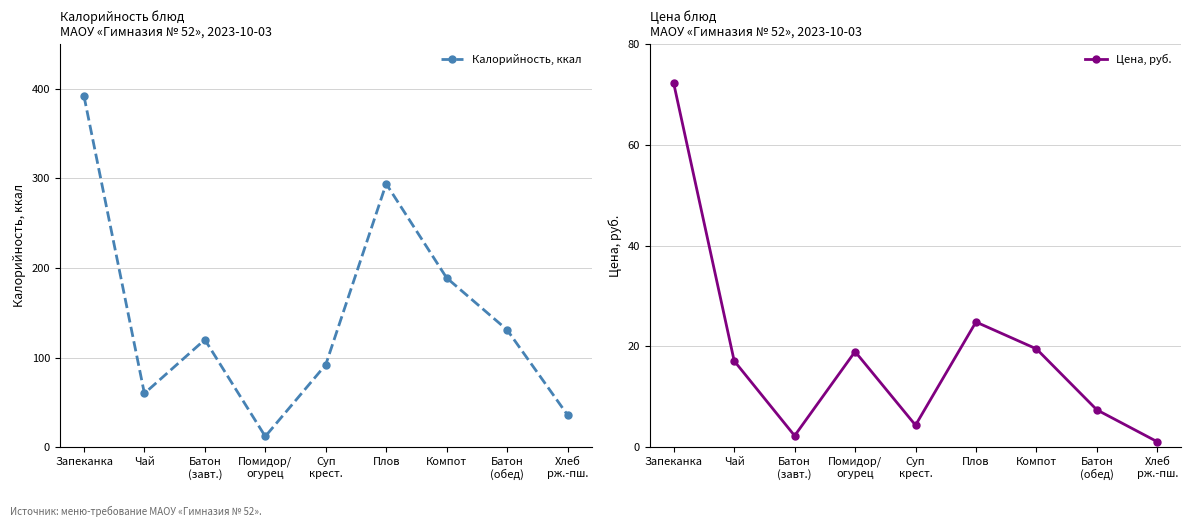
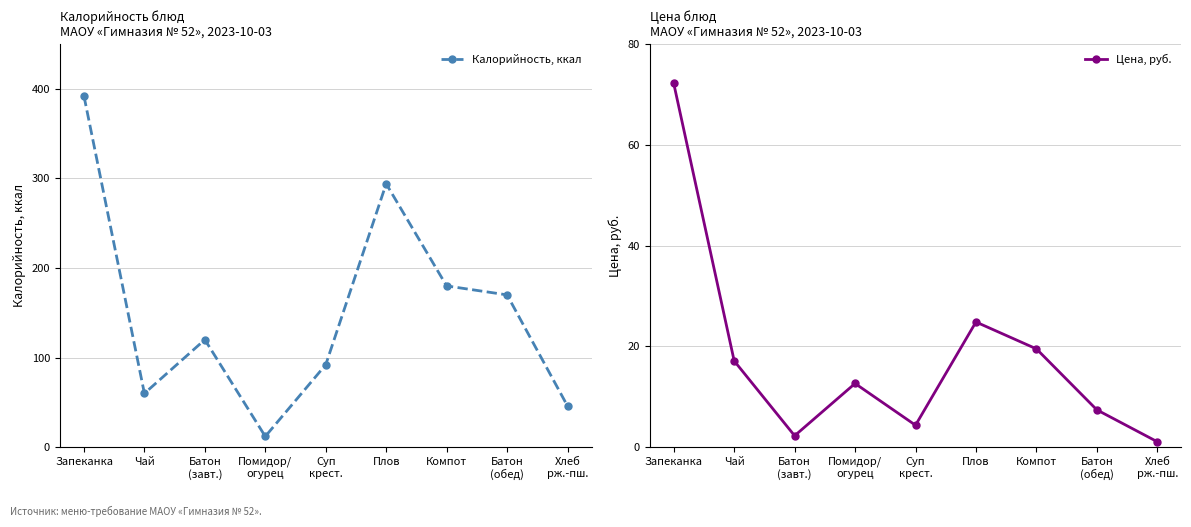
  {
    "Калорийность блюд МАОУ «Гимназия № 52», 2023-10-03": {
      "Запеканка": 390,
      "Чай": 60,
      "Батон (завт.)": 120,
      "Помидор/ огурец": 10,
      "Суп крест.": 90,
      "Плов": 290,
-     "Компот": 190,
-     "Батон (обед)": 130,
-     "Хлеб рж.-пш.": 40
+     "Компот": 180,
+     "Батон (обед)": 170,
+     "Хлеб рж.-пш.": 50
    },
    "Цена блюд МАОУ «Гимназия № 52», 2023-10-03": {
      "Запеканка": 72,
      "Чай": 17,
      "Батон (завт.)": 2,
-     "Помидор/ огурец": 19,
+     "Помидор/ огурец": 13,
      "Суп крест.": 4,
      "Плов": 25,
      "Компот": 20,
      "Батон (обед)": 7,
      "Хлеб рж.-пш.": 1
    }
  }
